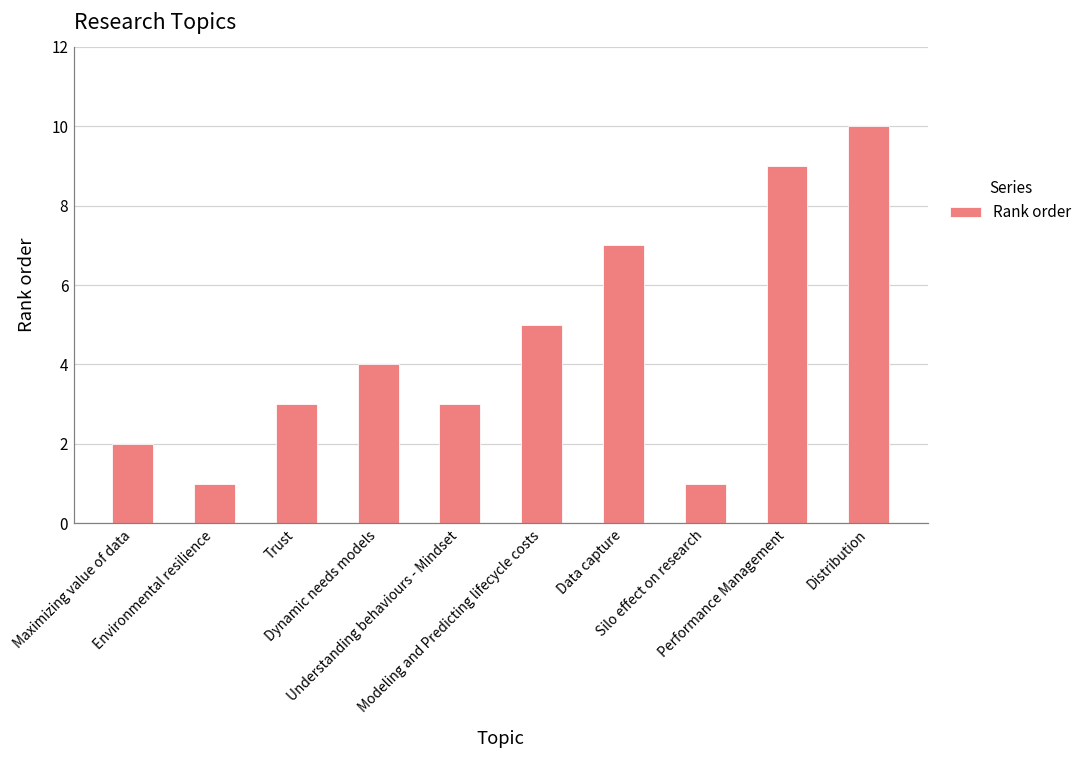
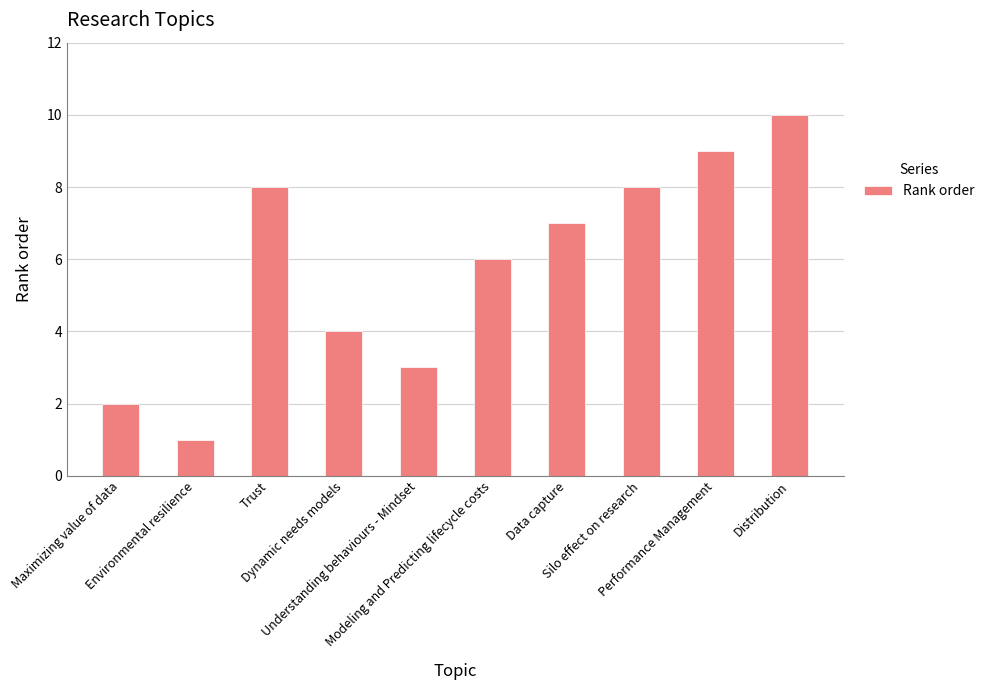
  {
    "Maximizing value of data": 2,
    "Environmental resilience": 1,
-   "Trust": 3,
+   "Trust": 8,
    "Dynamic needs models": 4,
    "Understanding behaviours - Mindset": 3,
-   "Modeling and Predicting lifecycle costs": 5,
+   "Modeling and Predicting lifecycle costs": 6,
    "Data capture": 7,
-   "Silo effect on research": 1,
+   "Silo effect on research": 8,
    "Performance Management": 9,
    "Distribution": 10
  }
